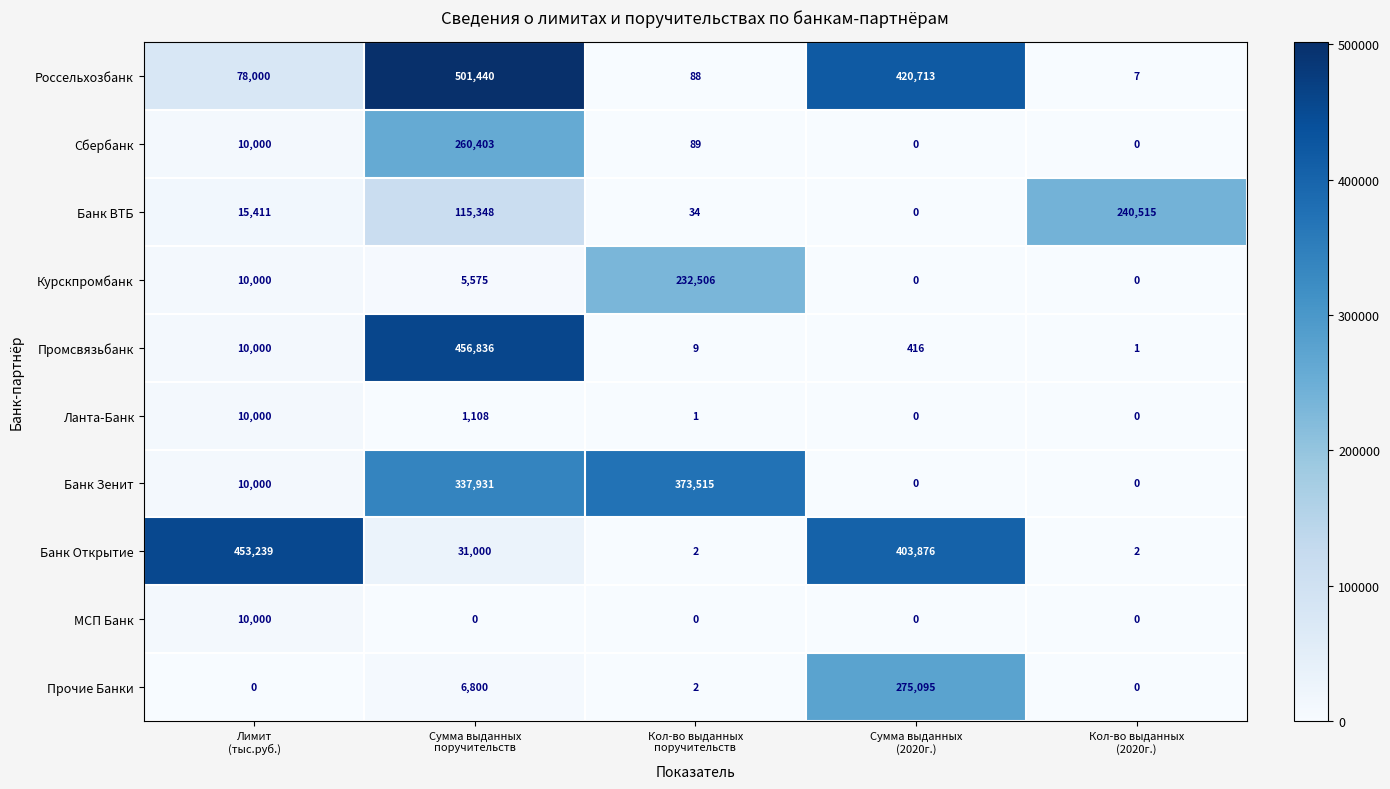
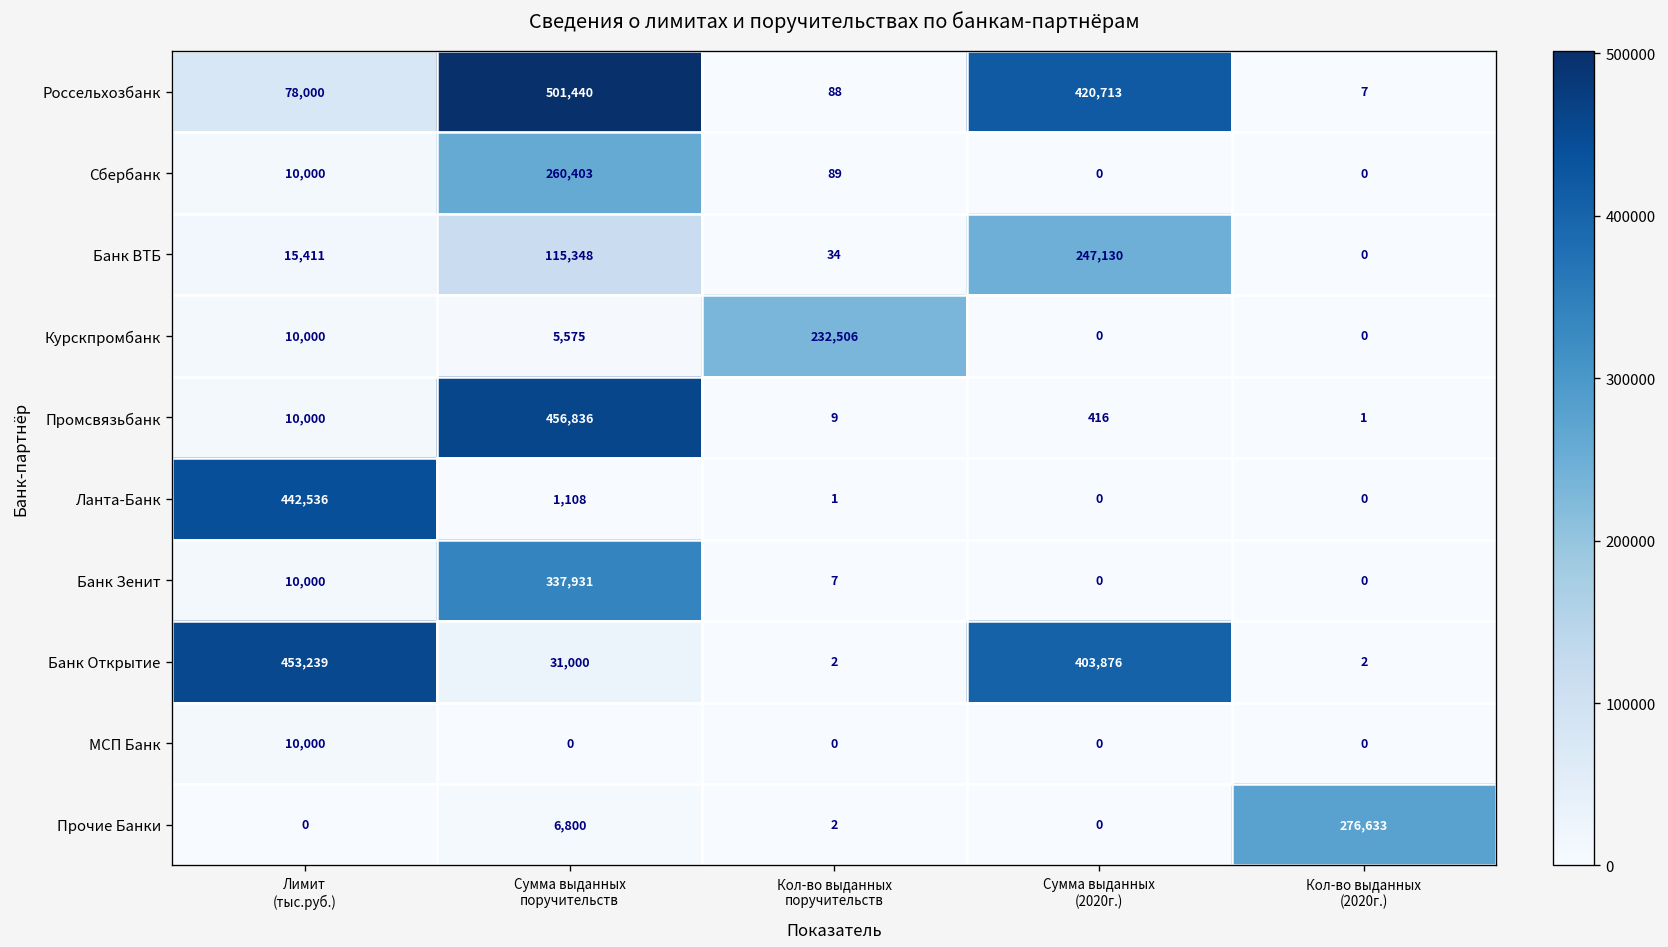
  {
    "Россельхозбанк": {
      "Лимит (тыс.руб.)": "78,000",
      "Сумма выданных поручительств": "501,440",
      "Кол-во выданных поручительств": "88",
      "Сумма выданных (2020г.)": "420,713",
      "Кол-во выданных (2020г.)": "7"
    },
    "Сбербанк": {
      "Лимит (тыс.руб.)": "10,000",
      "Сумма выданных поручительств": "260,403",
      "Кол-во выданных поручительств": "89",
      "Сумма выданных (2020г.)": "0",
      "Кол-во выданных (2020г.)": "0"
    },
    "Банк ВТБ": {
      "Лимит (тыс.руб.)": "15,411",
      "Сумма выданных поручительств": "115,348",
      "Кол-во выданных поручительств": "34",
-     "Сумма выданных (2020г.)": "0",
-     "Кол-во выданных (2020г.)": "240,515"
+     "Сумма выданных (2020г.)": "247,130",
+     "Кол-во выданных (2020г.)": "0"
    },
    "Курскпромбанк": {
      "Лимит (тыс.руб.)": "10,000",
      "Сумма выданных поручительств": "5,575",
      "Кол-во выданных поручительств": "232,506",
      "Сумма выданных (2020г.)": "0",
      "Кол-во выданных (2020г.)": "0"
    },
    "Промсвязьбанк": {
      "Лимит (тыс.руб.)": "10,000",
      "Сумма выданных поручительств": "456,836",
      "Кол-во выданных поручительств": "9",
      "Сумма выданных (2020г.)": "416",
      "Кол-во выданных (2020г.)": "1"
    },
    "Ланта-Банк": {
-     "Лимит (тыс.руб.)": "10,000",
+     "Лимит (тыс.руб.)": "442,536",
      "Сумма выданных поручительств": "1,108",
      "Кол-во выданных поручительств": "1",
      "Сумма выданных (2020г.)": "0",
      "Кол-во выданных (2020г.)": "0"
    },
    "Банк Зенит": {
      "Лимит (тыс.руб.)": "10,000",
      "Сумма выданных поручительств": "337,931",
-     "Кол-во выданных поручительств": "373,515",
+     "Кол-во выданных поручительств": "7",
      "Сумма выданных (2020г.)": "0",
      "Кол-во выданных (2020г.)": "0"
    },
    "Банк Открытие": {
      "Лимит (тыс.руб.)": "453,239",
      "Сумма выданных поручительств": "31,000",
      "Кол-во выданных поручительств": "2",
      "Сумма выданных (2020г.)": "403,876",
      "Кол-во выданных (2020г.)": "2"
    },
    "МСП Банк": {
      "Лимит (тыс.руб.)": "10,000",
      "Сумма выданных поручительств": "0",
      "Кол-во выданных поручительств": "0",
      "Сумма выданных (2020г.)": "0",
      "Кол-во выданных (2020г.)": "0"
    },
    "Прочие Банки": {
      "Лимит (тыс.руб.)": "0",
      "Сумма выданных поручительств": "6,800",
      "Кол-во выданных поручительств": "2",
-     "Сумма выданных (2020г.)": "275,095",
-     "Кол-во выданных (2020г.)": "0"
+     "Сумма выданных (2020г.)": "0",
+     "Кол-во выданных (2020г.)": "276,633"
    }
  }
